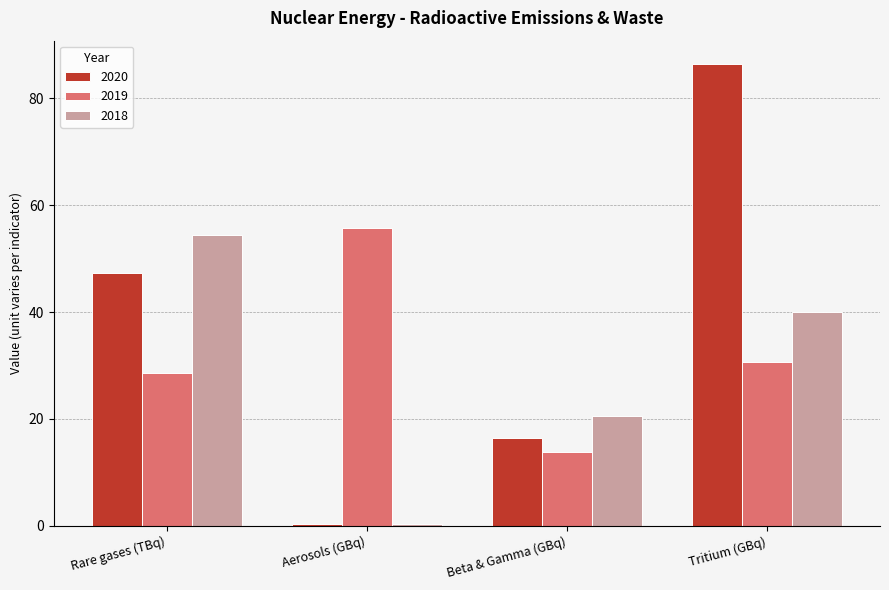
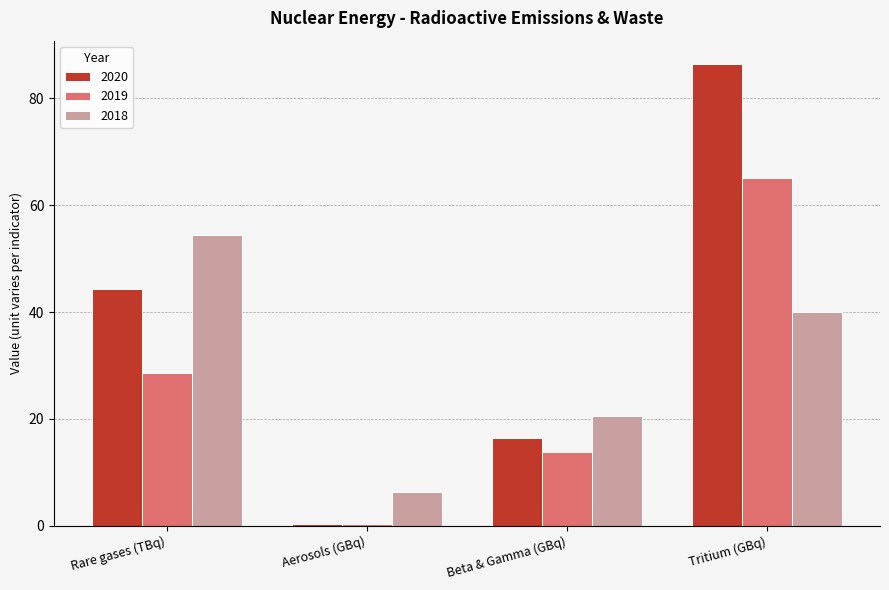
  {
    "2020": {
-     "Rare gases (TBq)": 47,
+     "Rare gases (TBq)": 44,
      "Beta & Gamma (GBq)": 17,
      "Tritium (GBq)": 87
    },
    "2019": {
      "Rare gases (TBq)": 29,
-     "Aerosols (GBq)": 56,
+     "Aerosols (GBq)": 0,
      "Beta & Gamma (GBq)": 14,
-     "Tritium (GBq)": 31
+     "Tritium (GBq)": 65
    },
    "2018": {
      "Rare gases (TBq)": 54,
-     "Aerosols (GBq)": 0,
+     "Aerosols (GBq)": 6,
      "Beta & Gamma (GBq)": 21,
      "Tritium (GBq)": 40
    }
  }
